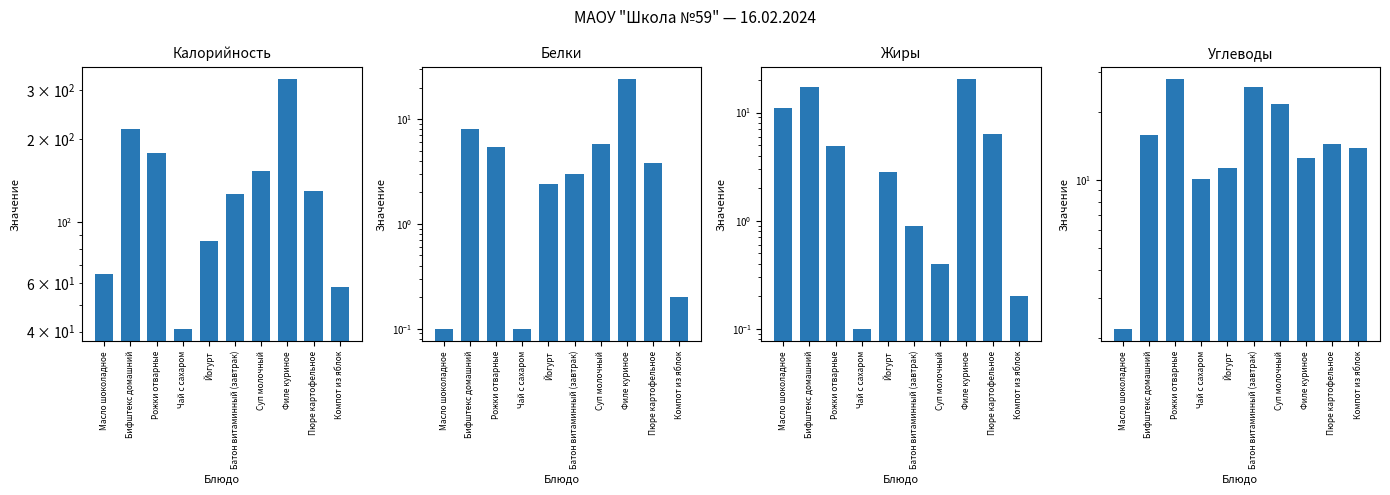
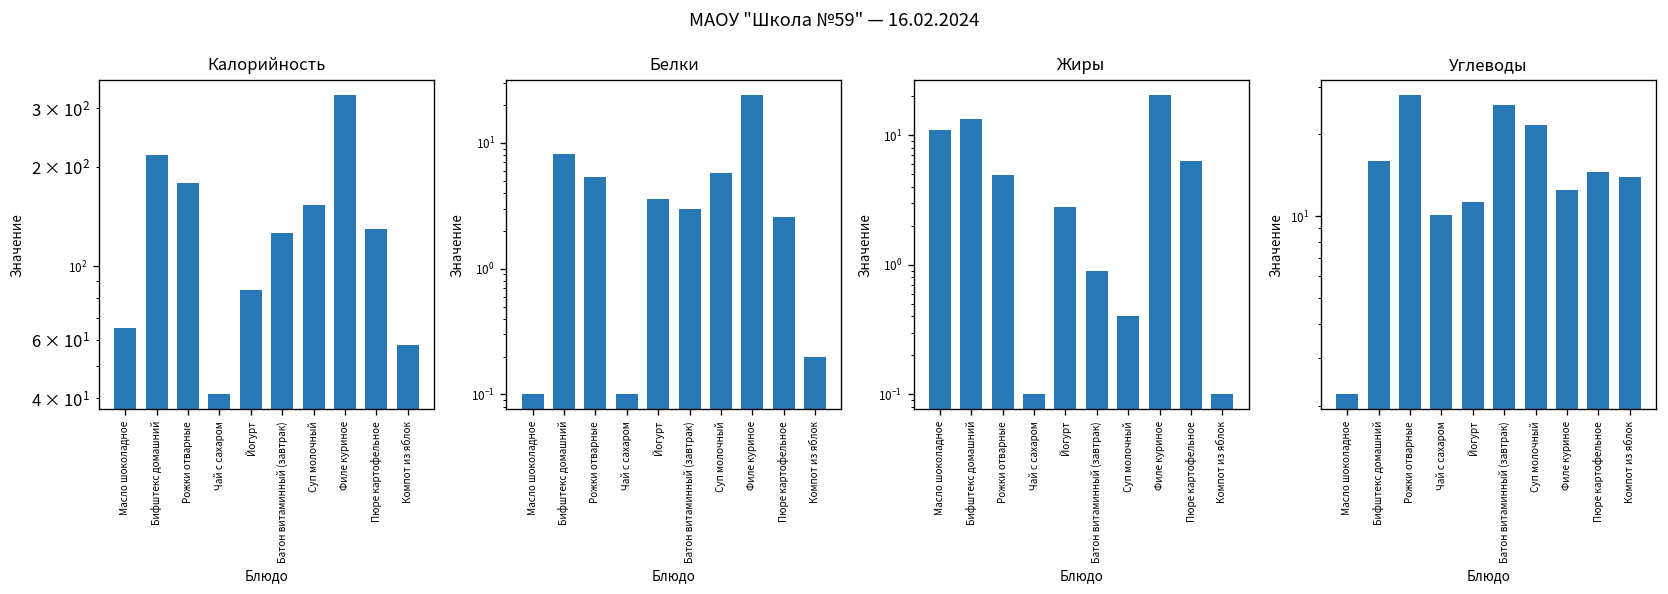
  {
    "Белки": {
      "Масло шоколадное": 0.1,
      "Бифштекс домашний": 8,
      "Рожки отварные": 5,
      "Чай с сахаром": 0.1,
-     "Йогурт": 2.4,
+     "Йогурт": 3.6,
      "Батон витаминный (завтрак)": 3.0,
      "Суп молочный": 6,
      "Филе куриное": 24,
-     "Пюре картофельное": 3.8,
+     "Пюре картофельное": 2.6,
      "Компот из яблок": 0.2
    },
    "Жиры": {
      "Масло шоколадное": 11,
-     "Бифштекс домашний": 17,
+     "Бифштекс домашний": 13,
      "Рожки отварные": 5,
      "Чай с сахаром": 0.1,
      "Йогурт": 2.8,
      "Батон витаминный (завтрак)": 0.9,
      "Суп молочный": 0.4,
      "Филе куриное": 20,
      "Пюре картофельное": 6,
-     "Компот из яблок": 0.2
+     "Компот из яблок": 0.1
    }
  }
